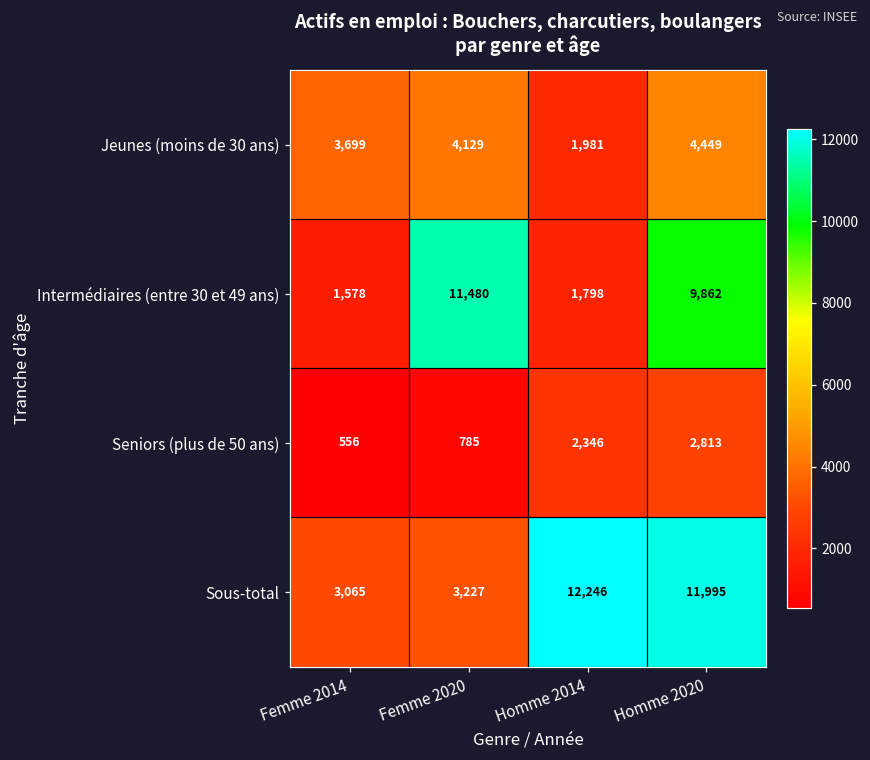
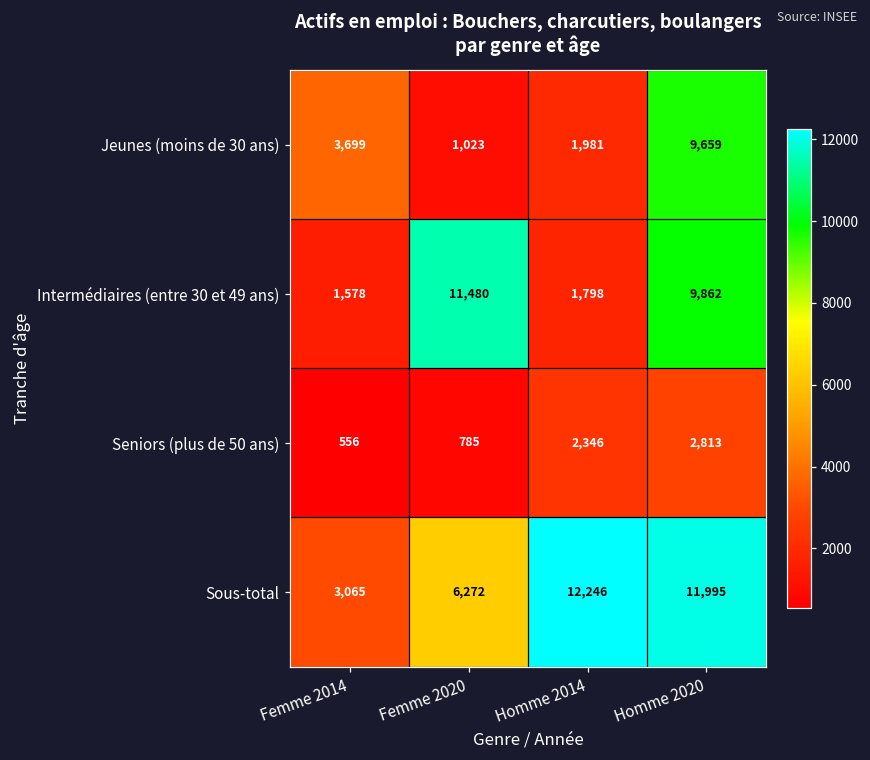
  {
    "Jeunes (moins de 30 ans)": {
      "Femme 2014": "3,699",
-     "Femme 2020": "4,129",
+     "Femme 2020": "1,023",
      "Homme 2014": "1,981",
-     "Homme 2020": "4,449"
+     "Homme 2020": "9,659"
    },
    "Intermédiaires (entre 30 et 49 ans)": {
      "Femme 2014": "1,578",
      "Femme 2020": "11,480",
      "Homme 2014": "1,798",
      "Homme 2020": "9,862"
    },
    "Seniors (plus de 50 ans)": {
      "Femme 2014": "556",
      "Femme 2020": "785",
      "Homme 2014": "2,346",
      "Homme 2020": "2,813"
    },
    "Sous-total": {
      "Femme 2014": "3,065",
-     "Femme 2020": "3,227",
+     "Femme 2020": "6,272",
      "Homme 2014": "12,246",
      "Homme 2020": "11,995"
    }
  }
